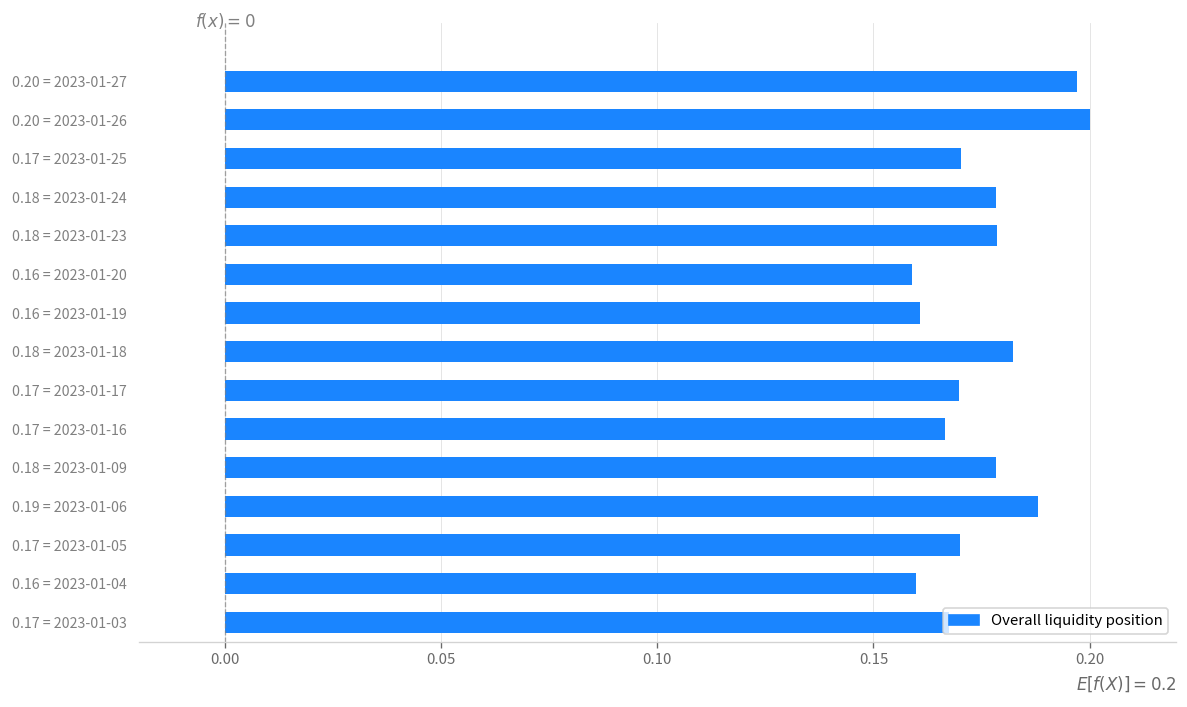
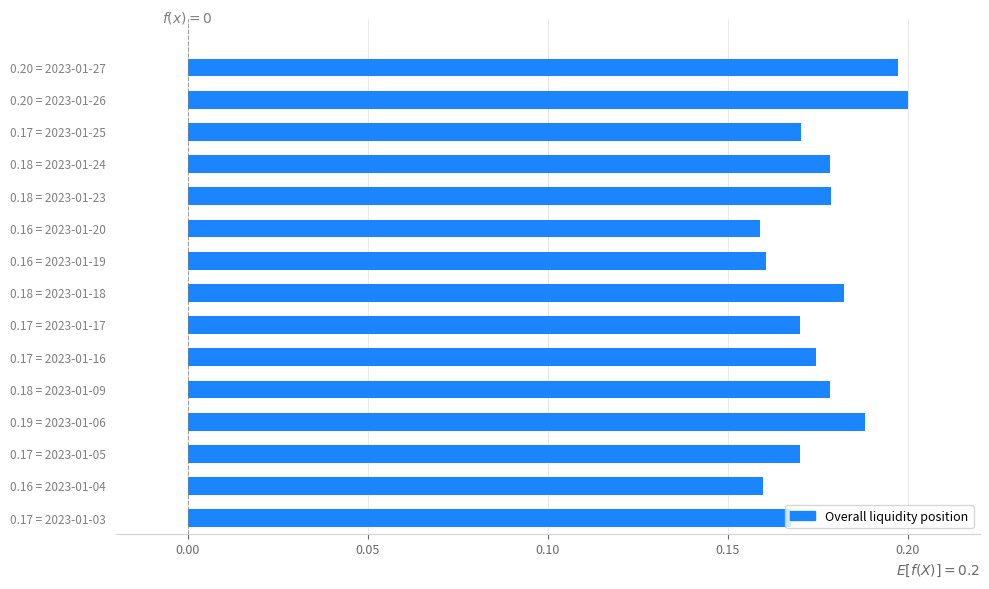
  {
    "0.20 = 2023-01-27": 0.197,
    "0.20 = 2023-01-26": 0.200,
    "0.17 = 2023-01-25": 0.170,
    "0.18 = 2023-01-24": 0.178,
    "0.18 = 2023-01-23": 0.179,
    "0.16 = 2023-01-20": 0.159,
    "0.16 = 2023-01-19": 0.161,
    "0.18 = 2023-01-18": 0.182,
    "0.17 = 2023-01-17": 0.170,
-   "0.17 = 2023-01-16": 0.167,
+   "0.17 = 2023-01-16": 0.174,
    "0.18 = 2023-01-09": 0.178,
    "0.19 = 2023-01-06": 0.188,
    "0.17 = 2023-01-05": 0.170,
    "0.16 = 2023-01-04": 0.160
  }
